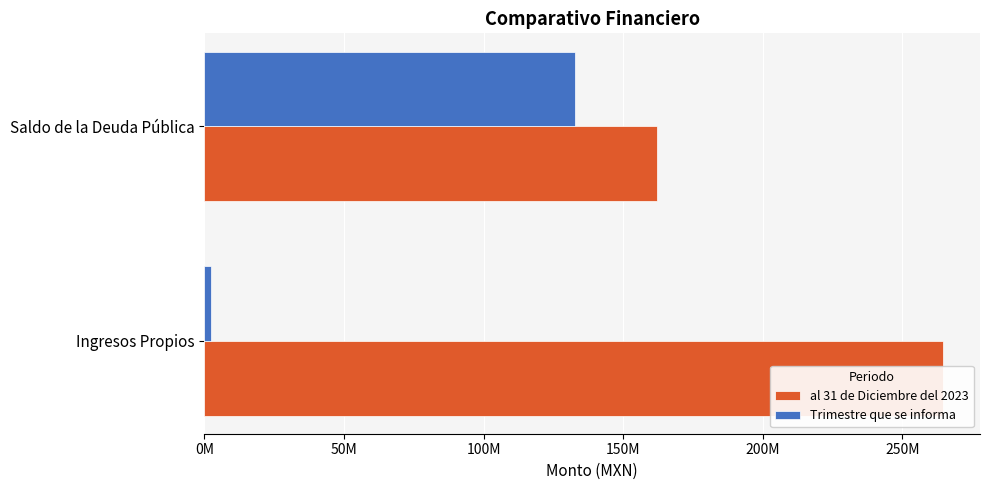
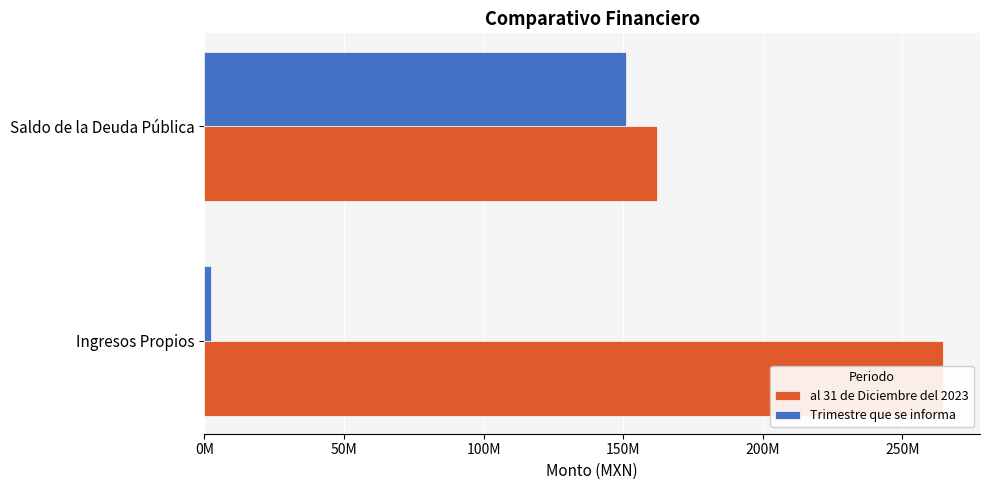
  {
    "al 31 de Diciembre del 2023": {
      "Saldo de la Deuda Pública": 162000000
    },
    "Trimestre que se informa": {
-     "Saldo de la Deuda Pública": 133000000,
+     "Saldo de la Deuda Pública": 151000000,
      "Ingresos Propios": 2000000
    }
  }
